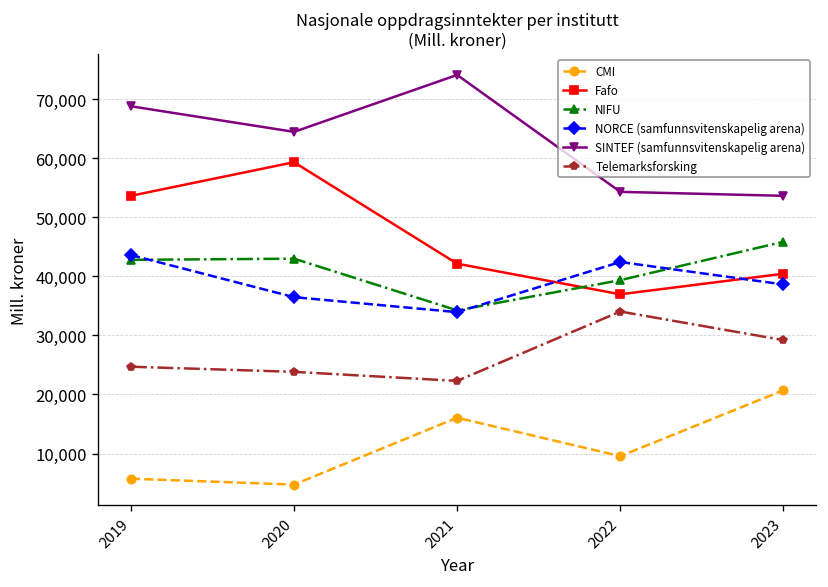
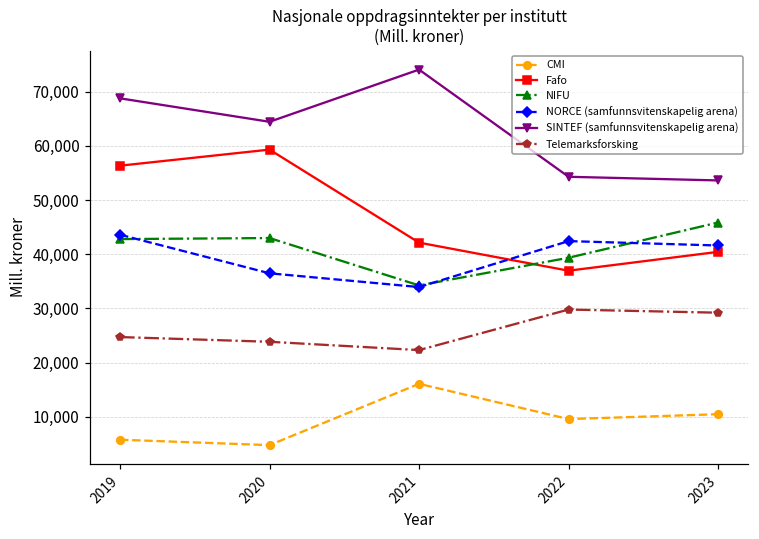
  {
    "CMI": {
      "2019": "6,000",
      "2020": "5,000",
      "2021": "16,000",
      "2022": "10,000",
-     "2023": "21,000"
+     "2023": "10,000"
    },
    "Fafo": {
-     "2019": "54,000",
+     "2019": "56,000",
      "2020": "59,000",
      "2021": "42,000",
      "2022": "37,000",
      "2023": "40,000"
    },
    "NIFU": {
      "2019": "43,000",
      "2020": "43,000",
      "2022": "39,000",
      "2023": "46,000"
    },
    "NORCE (samfunnsvitenskapelig arena)": {
      "2019": "44,000",
      "2020": "36,000",
      "2022": "42,000",
-     "2023": "39,000"
+     "2023": "42,000"
    },
    "SINTEF (samfunnsvitenskapelig arena)": {
      "2019": "69,000",
      "2020": "64,000",
      "2021": "74,000",
      "2022": "54,000",
      "2023": "54,000"
    },
    "Telemarksforsking": {
      "2019": "25,000",
      "2020": "24,000",
      "2021": "22,000",
-     "2022": "34,000",
+     "2022": "30,000",
      "2023": "29,000"
    }
  }
